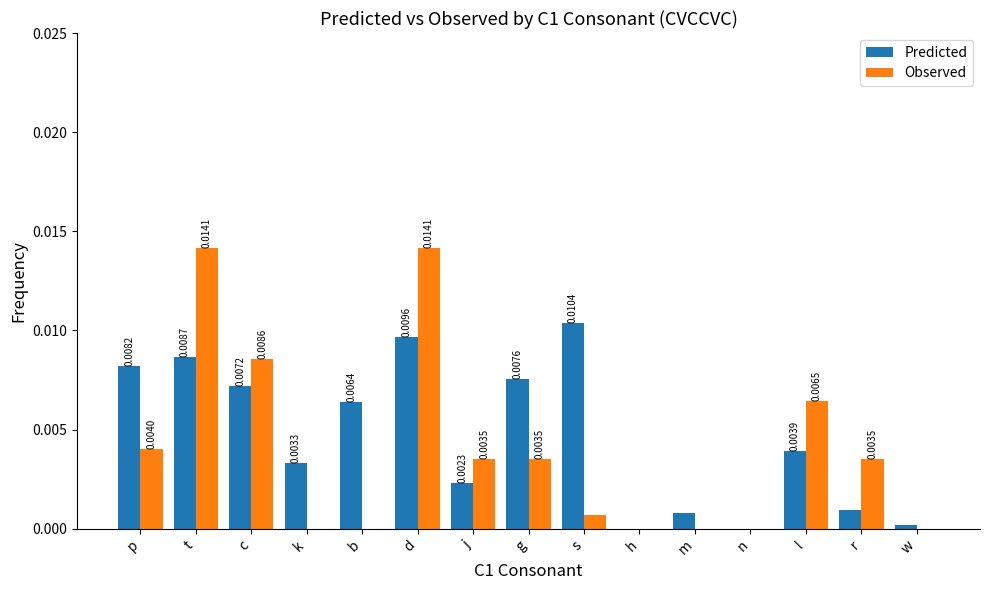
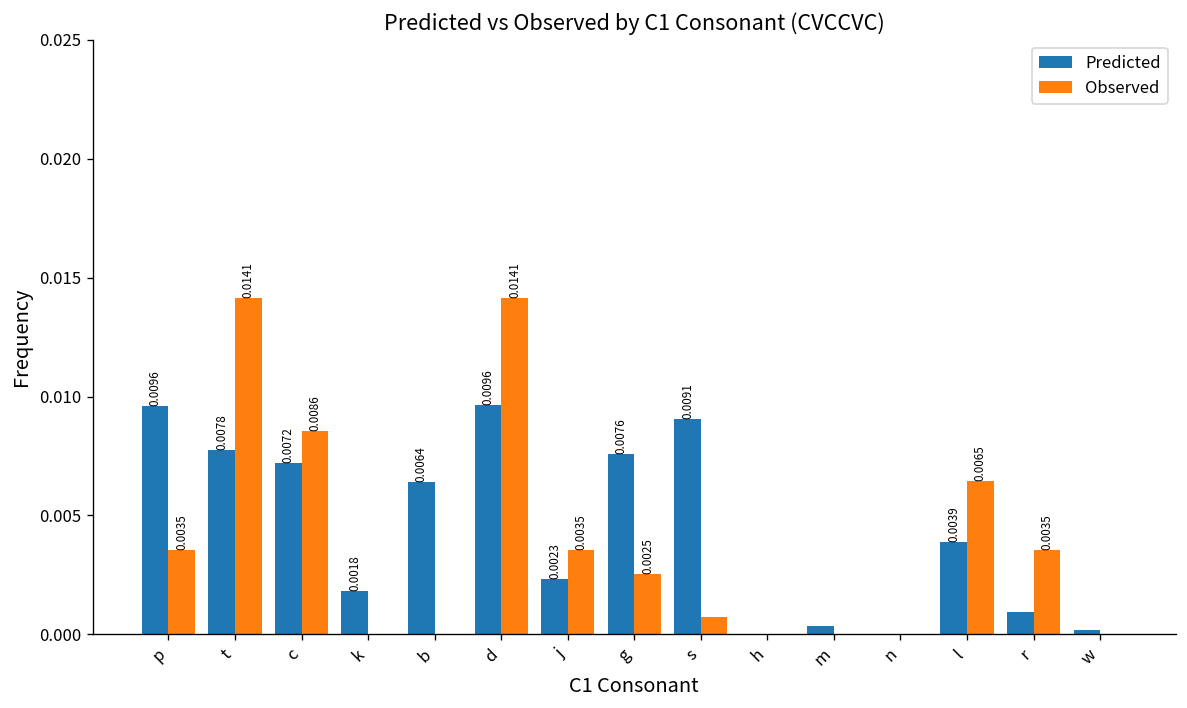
  {
    "Predicted": {
-     "p": 0.0082,
-     "t": 0.0087,
+     "p": 0.0096,
+     "t": 0.0078,
      "c": 0.0072,
-     "k": 0.0033,
+     "k": 0.0018,
      "b": 0.0064,
      "d": 0.0096,
      "j": 0.0023,
      "g": 0.0076,
-     "s": 0.0104,
-     "m": 0.0008,
+     "s": 0.0091,
+     "m": 0.0004,
      "l": 0.0039
    },
    "Observed": {
-     "p": 0.0040,
+     "p": 0.0035,
      "t": 0.0141,
      "c": 0.0086,
      "d": 0.0141,
      "j": 0.0035,
-     "g": 0.0035,
+     "g": 0.0025,
      "l": 0.0065,
      "r": 0.0035
    }
  }
